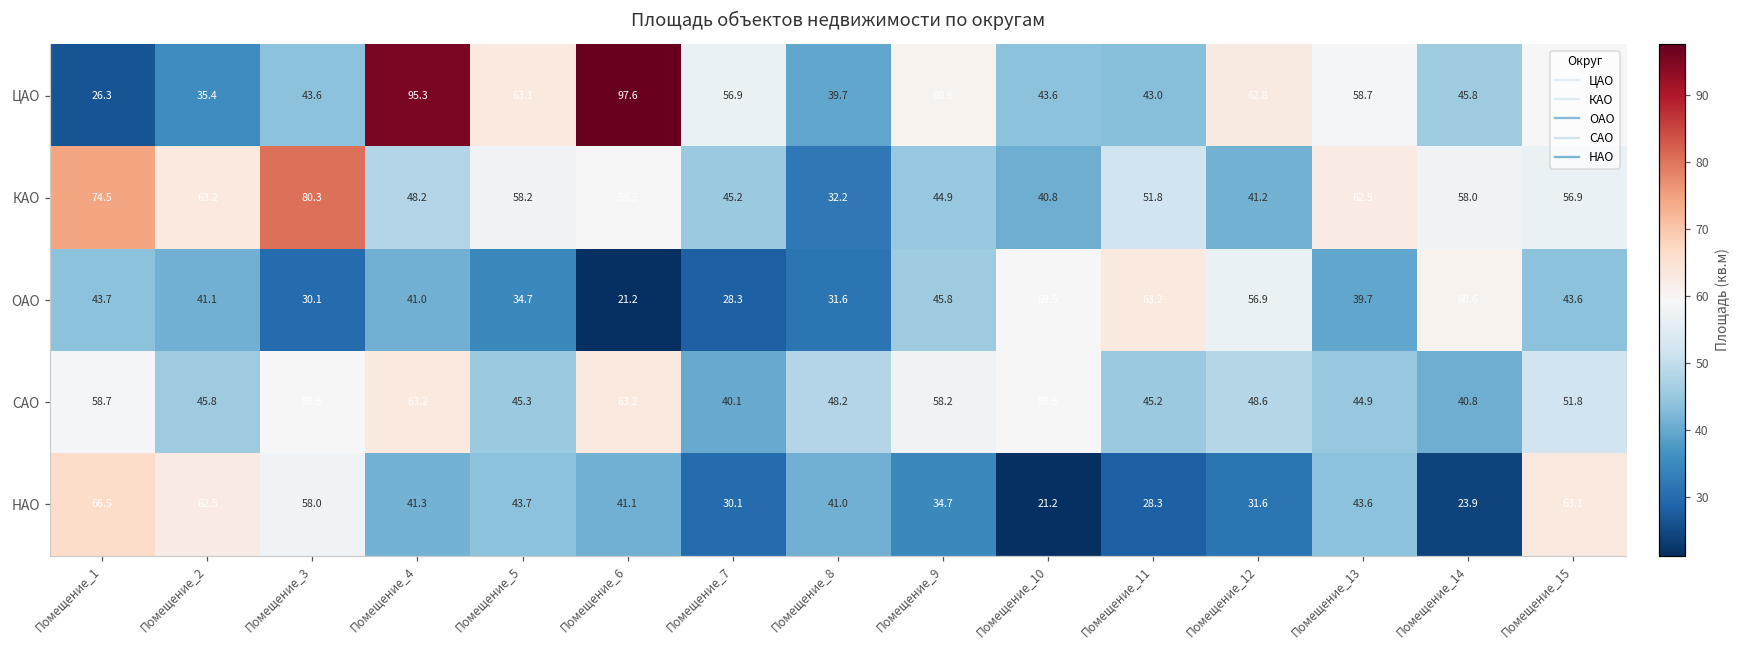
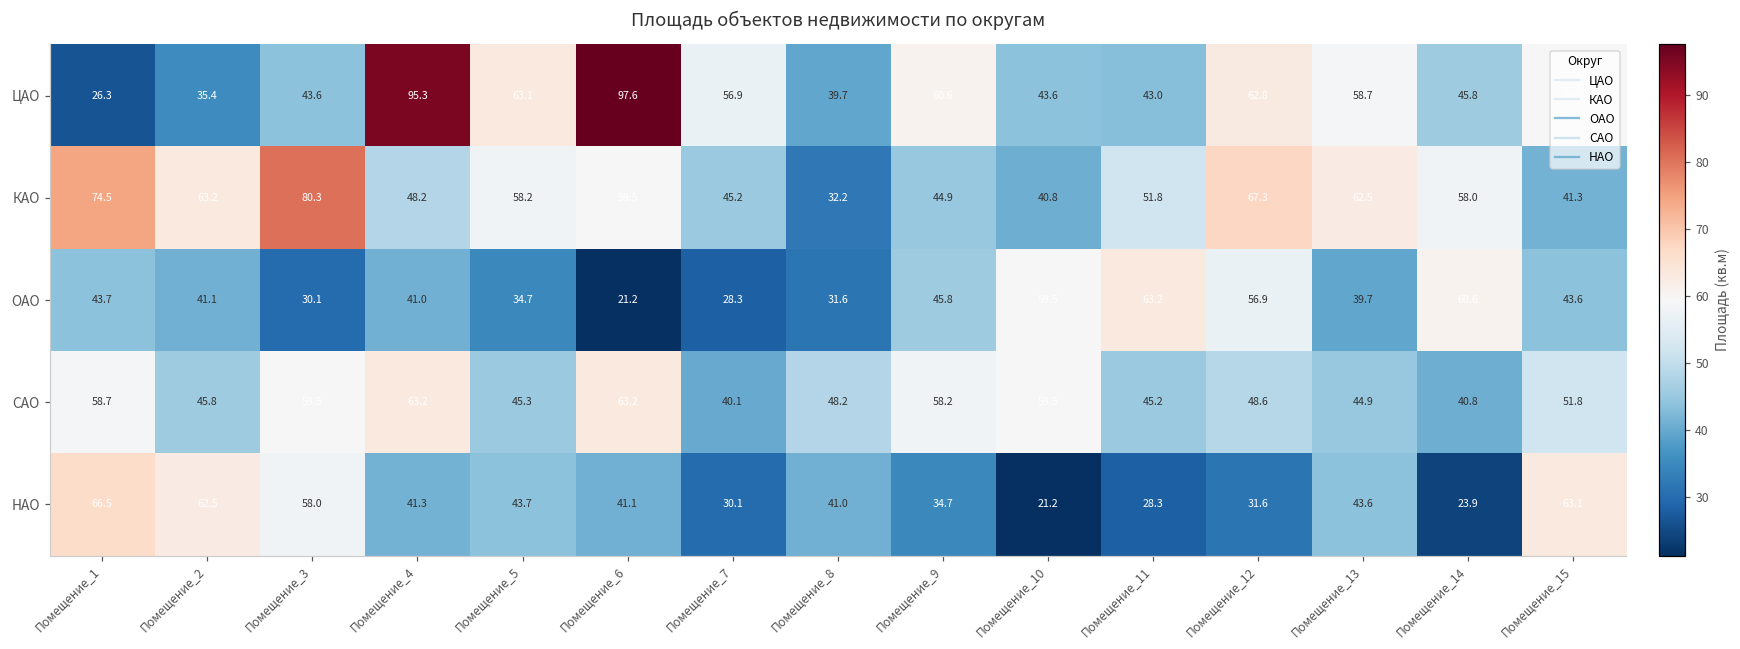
  {
    "ЦАО": {
      "Помещение_1": 26.3,
      "Помещение_2": 35.4,
      "Помещение_3": 43.6,
      "Помещение_4": 95.3,
      "Помещение_6": 97.6,
      "Помещение_7": 56.9,
      "Помещение_8": 39.7,
      "Помещение_10": 43.6,
      "Помещение_11": 43.0,
      "Помещение_13": 58.7,
      "Помещение_14": 45.8
    },
    "КАО": {
      "Помещение_1": 74.5,
      "Помещение_3": 80.3,
      "Помещение_4": 48.2,
      "Помещение_5": 58.2,
      "Помещение_7": 45.2,
      "Помещение_8": 32.2,
      "Помещение_9": 44.9,
      "Помещение_10": 40.8,
      "Помещение_11": 51.8,
-     "Помещение_12": 41.2,
+     "Помещение_12": 67.3,
      "Помещение_14": 58.0,
-     "Помещение_15": 56.9
+     "Помещение_15": 41.3
    },
    "ОАО": {
      "Помещение_1": 43.7,
      "Помещение_2": 41.1,
      "Помещение_3": 30.1,
      "Помещение_4": 41.0,
      "Помещение_5": 34.7,
      "Помещение_6": 21.2,
      "Помещение_7": 28.3,
      "Помещение_8": 31.6,
      "Помещение_9": 45.8,
      "Помещение_12": 56.9,
      "Помещение_13": 39.7,
      "Помещение_15": 43.6
    },
    "САО": {
      "Помещение_1": 58.7,
      "Помещение_2": 45.8,
      "Помещение_5": 45.3,
      "Помещение_7": 40.1,
      "Помещение_8": 48.2,
      "Помещение_9": 58.2,
      "Помещение_11": 45.2,
      "Помещение_12": 48.6,
      "Помещение_13": 44.9,
      "Помещение_14": 40.8,
      "Помещение_15": 51.8
    },
    "НАО": {
      "Помещение_1": 66.5,
      "Помещение_3": 58.0,
      "Помещение_4": 41.3,
      "Помещение_5": 43.7,
      "Помещение_6": 41.1,
      "Помещение_7": 30.1,
      "Помещение_8": 41.0,
      "Помещение_9": 34.7,
      "Помещение_10": 21.2,
      "Помещение_11": 28.3,
      "Помещение_12": 31.6,
      "Помещение_13": 43.6,
      "Помещение_14": 23.9
    }
  }
